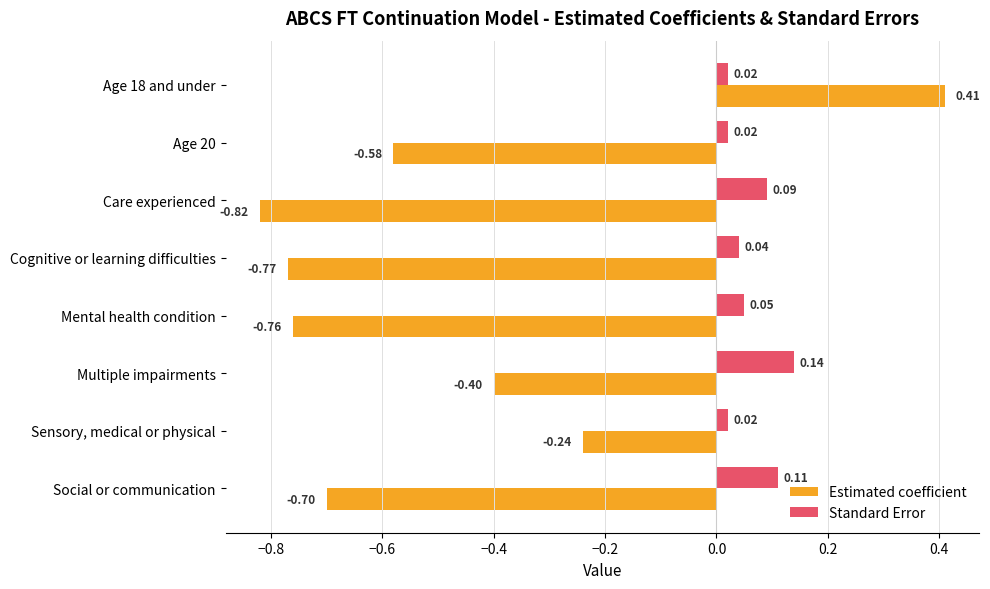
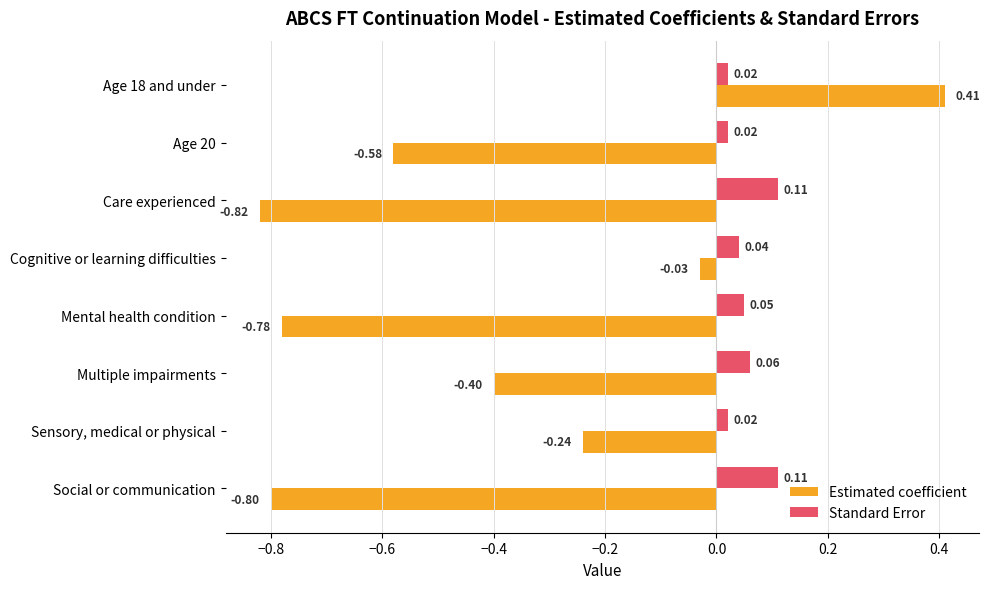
  {
    "Estimated coefficient": {
      "Age 18 and under": 0.41,
      "Age 20": -0.58,
      "Care experienced": -0.82,
-     "Cognitive or learning difficulties": -0.77,
-     "Mental health condition": -0.76,
+     "Cognitive or learning difficulties": -0.03,
+     "Mental health condition": -0.78,
      "Multiple impairments": -0.40,
      "Sensory, medical or physical": -0.24,
-     "Social or communication": -0.70
+     "Social or communication": -0.80
    },
    "Standard Error": {
      "Age 18 and under": 0.02,
      "Age 20": 0.02,
-     "Care experienced": 0.09,
+     "Care experienced": 0.11,
      "Cognitive or learning difficulties": 0.04,
      "Mental health condition": 0.05,
-     "Multiple impairments": 0.14,
+     "Multiple impairments": 0.06,
      "Sensory, medical or physical": 0.02,
      "Social or communication": 0.11
    }
  }
